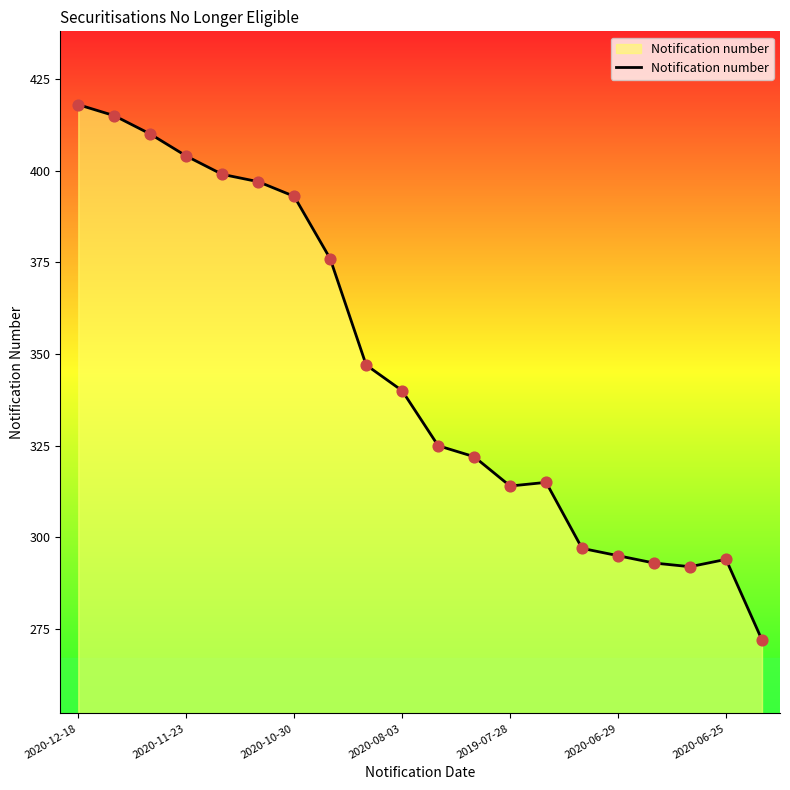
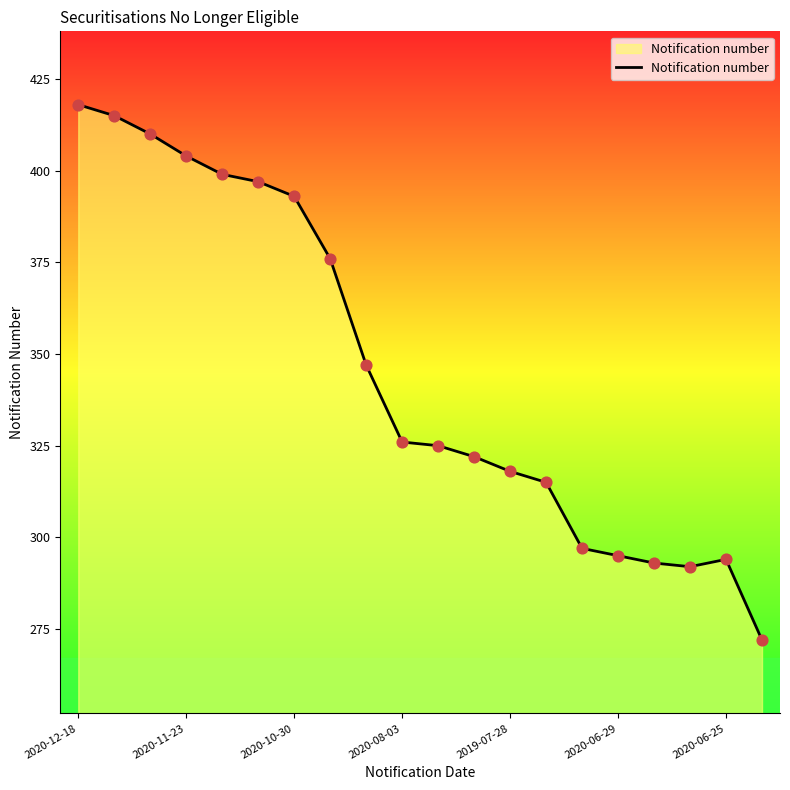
  {
    "2020-12-18": 418,
    "2020-11-23": 404,
-   "2020-08-03": 340,
-   "2019-07-28": 314,
+   "2020-08-03": 326,
+   "2019-07-28": 318,
    "2020-06-25": 294
  }
